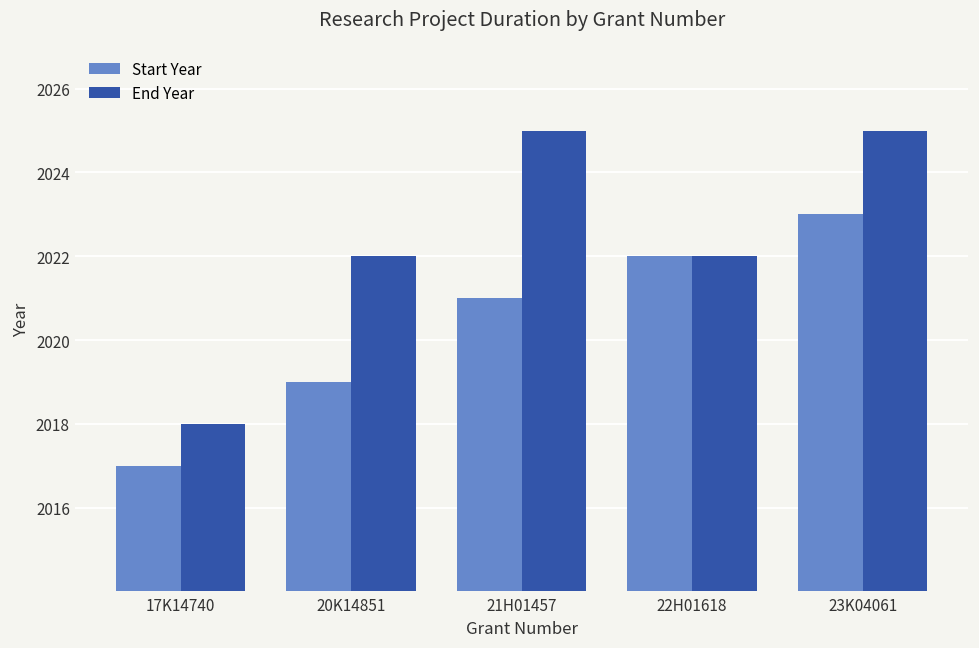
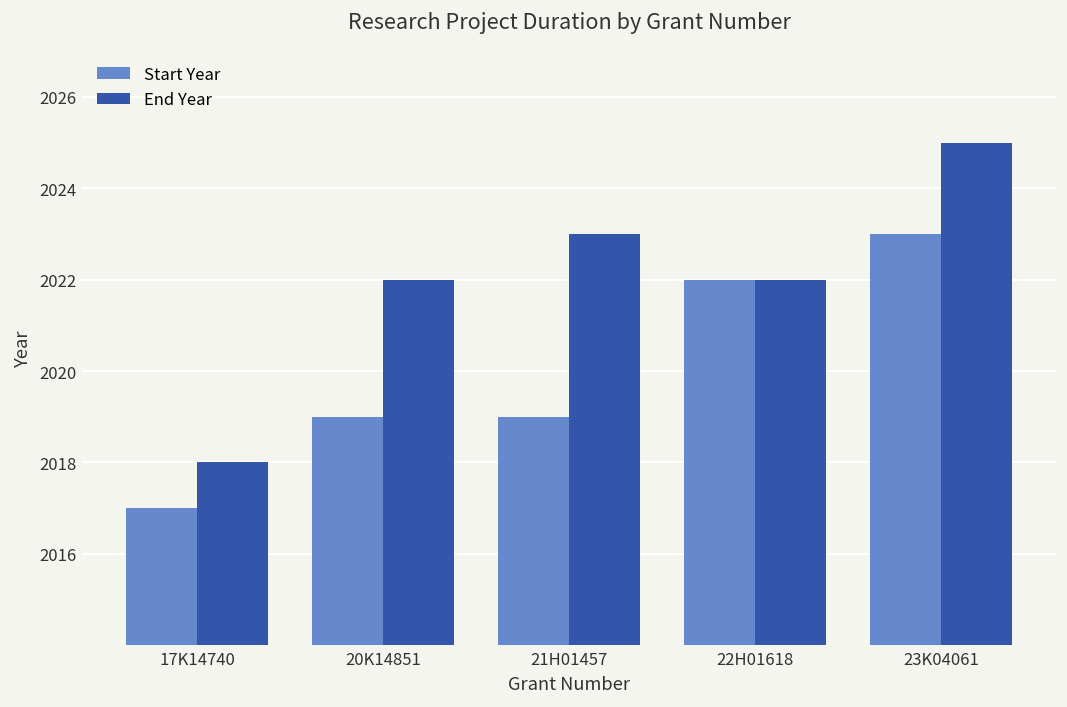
  {
    "Start Year": {
      "17K14740": 2017,
      "20K14851": 2019,
-     "21H01457": 2021,
+     "21H01457": 2019,
      "22H01618": 2022,
      "23K04061": 2023
    },
    "End Year": {
      "17K14740": 2018,
      "20K14851": 2022,
-     "21H01457": 2025,
+     "21H01457": 2023,
      "22H01618": 2022,
      "23K04061": 2025
    }
  }
